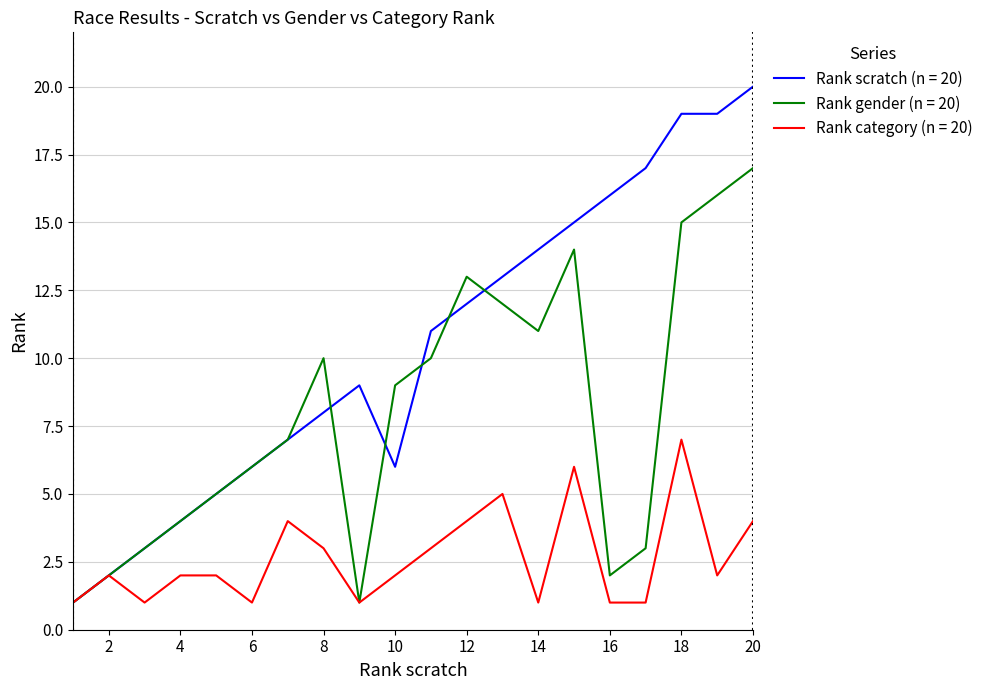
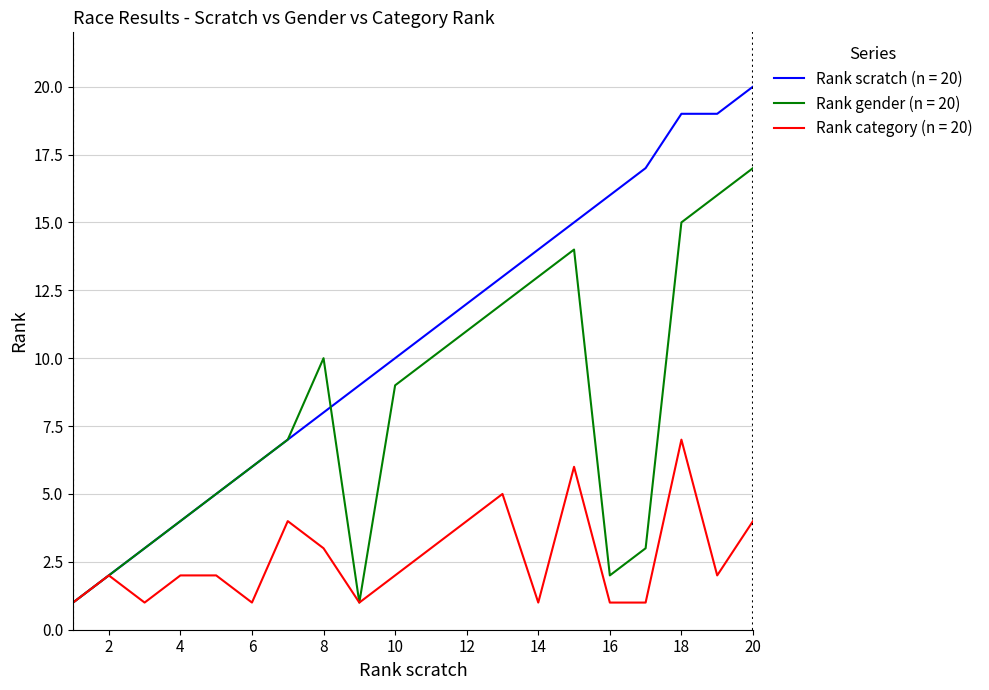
  {
    "Rank scratch (n = 20)": {
      "8": 8,
-     "10": 6,
+     "10": 10,
      "12": 12,
      "14": 14,
      "16": 16,
      "18": 19,
      "20": 20
    },
    "Rank gender (n = 20)": {
      "8": 10,
      "10": 9,
-     "12": 13,
-     "14": 11,
+     "12": 11,
+     "14": 13,
      "16": 2,
      "18": 15,
      "20": 17
    },
    "Rank category (n = 20)": {
      "4": 2,
      "6": 1,
      "8": 3,
      "10": 2,
      "12": 4,
      "14": 1,
      "16": 1,
      "18": 7,
      "20": 4
    }
  }
